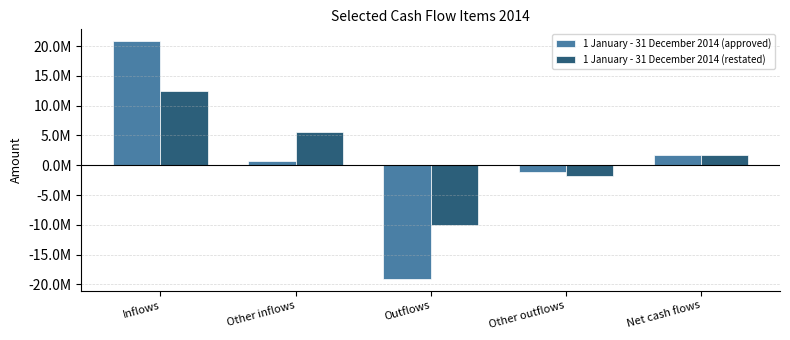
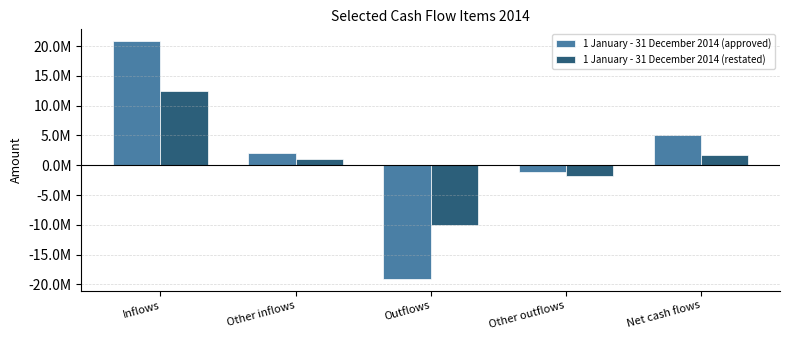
  {
    "1 January - 31 December 2014 (approved)": {
      "Inflows": 21000000,
-     "Other inflows": 1000000,
+     "Other inflows": 2000000,
      "Outflows": -19000000,
      "Other outflows": -1000000,
-     "Net cash flows": 2000000
+     "Net cash flows": 5000000
    },
    "1 January - 31 December 2014 (restated)": {
      "Inflows": 12000000,
-     "Other inflows": 6000000,
+     "Other inflows": 1000000,
      "Outflows": -10000000,
      "Other outflows": -2000000,
      "Net cash flows": 2000000
    }
  }
